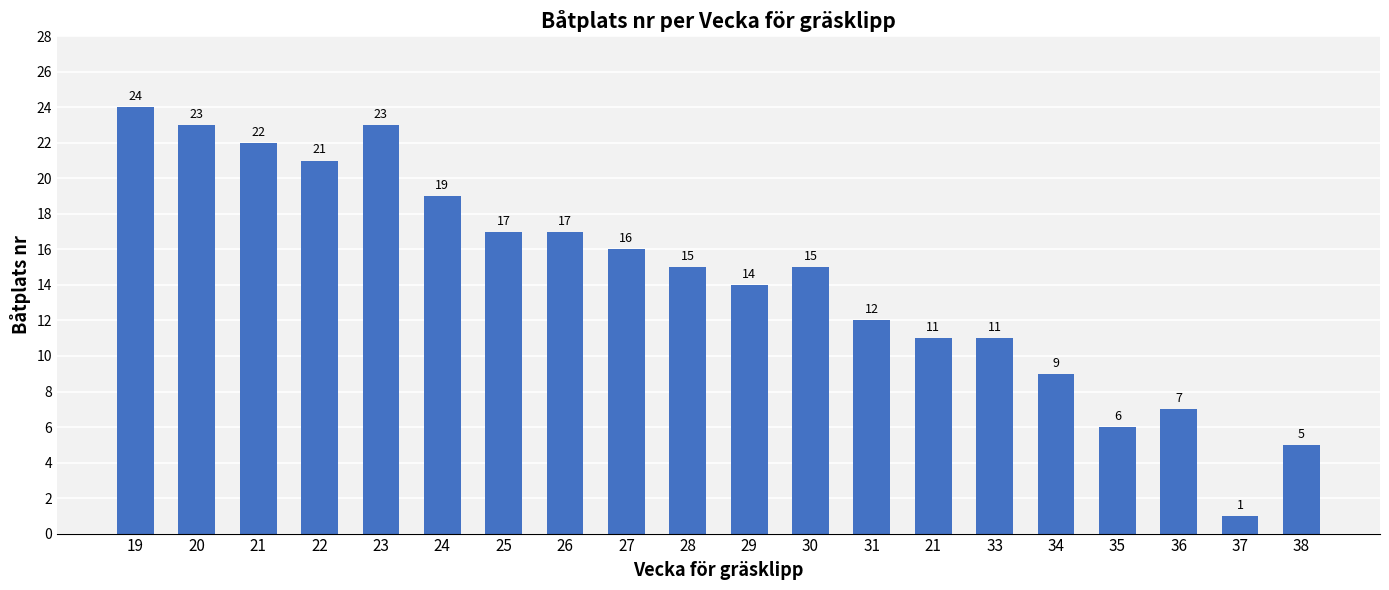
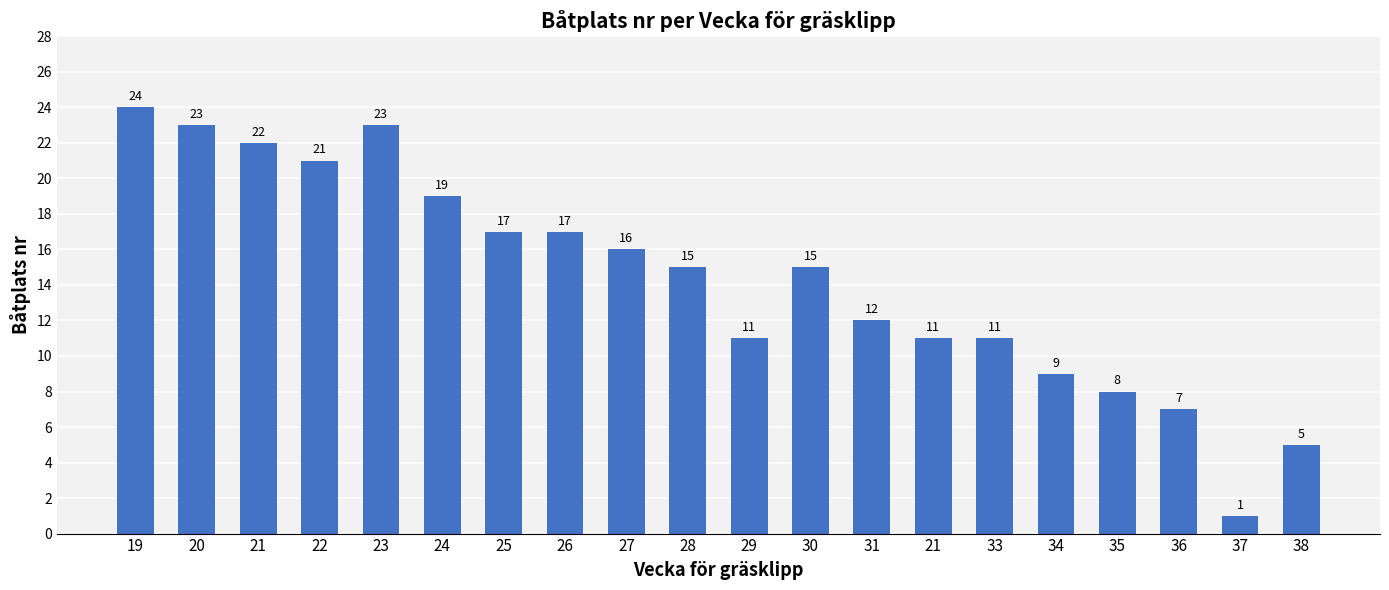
  {
    "19": 24,
    "20": 23,
    "22": 21,
    "23": 23,
    "24": 19,
    "25": 17,
    "26": 17,
    "27": 16,
    "28": 15,
-   "29": 14,
+   "29": 11,
    "30": 15,
    "31": 12,
    "33": 11,
    "34": 9,
-   "35": 6,
+   "35": 8,
    "36": 7,
    "37": 1,
    "38": 5
  }
